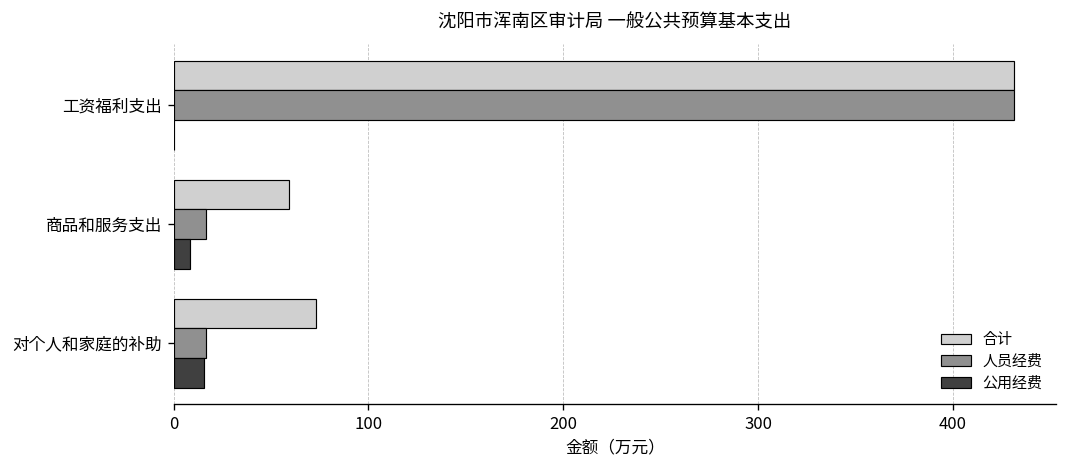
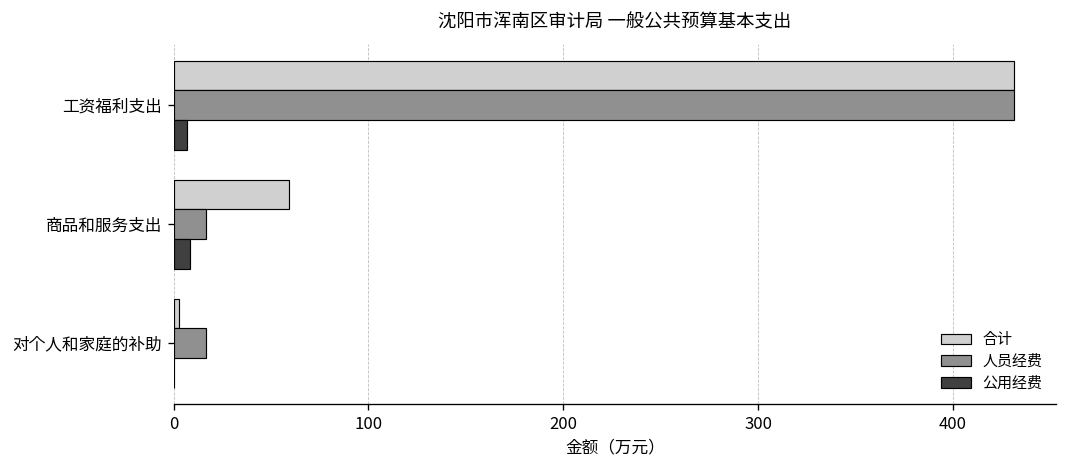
  {
    "合计": {
      "工资福利支出": 431,
      "商品和服务支出": 59,
-     "对个人和家庭的补助": 73
+     "对个人和家庭的补助": 3
    },
    "人员经费": {
      "工资福利支出": 431,
      "商品和服务支出": 16,
      "对个人和家庭的补助": 16
    },
    "公用经费": {
-     "工资福利支出": 0,
+     "工资福利支出": 7,
      "商品和服务支出": 8,
-     "对个人和家庭的补助": 15
+     "对个人和家庭的补助": 0
    }
  }
